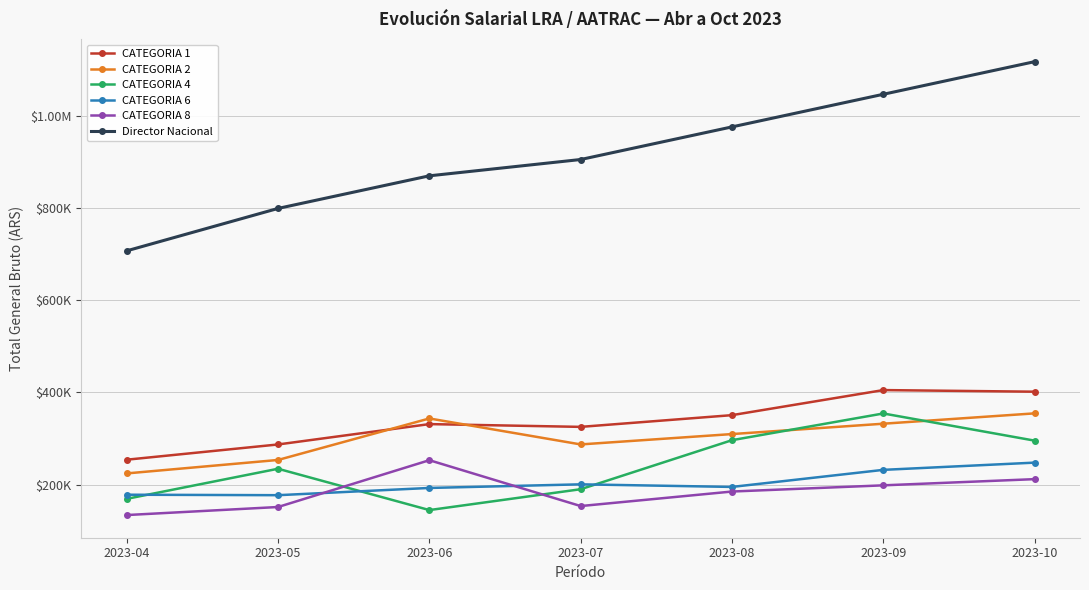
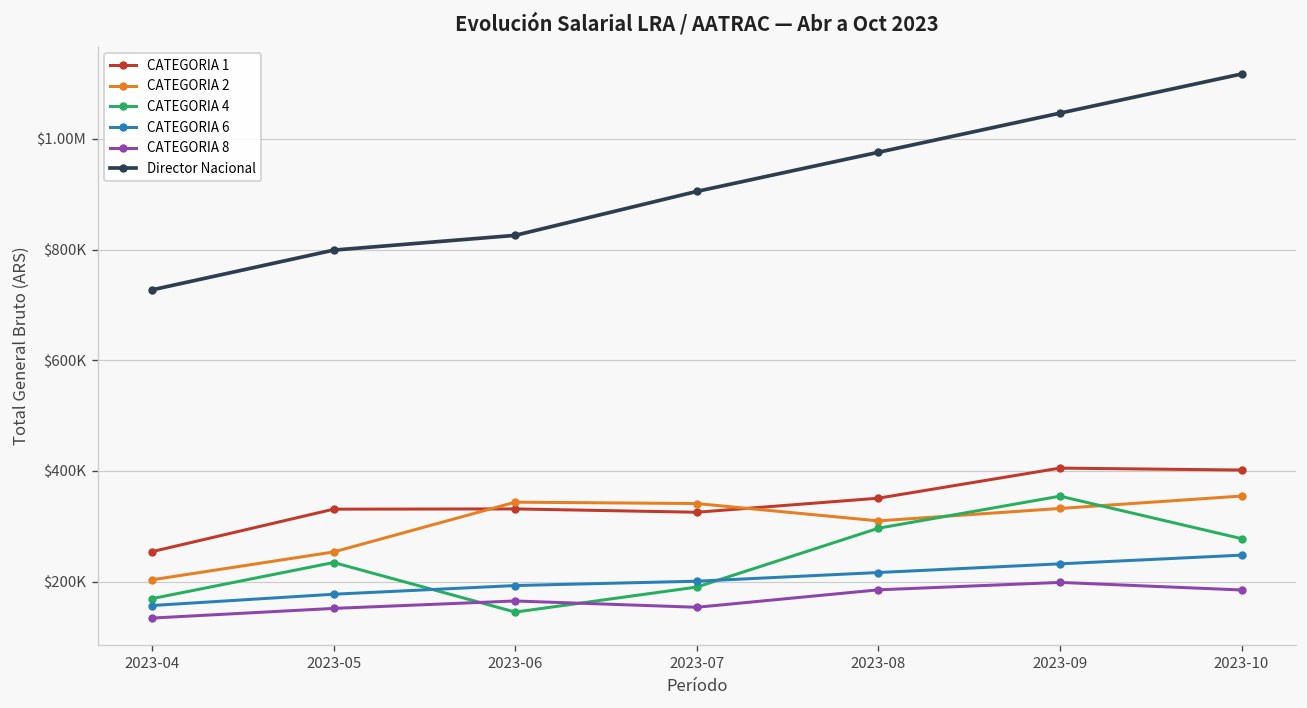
  {
    "CATEGORIA 1": {
      "2023-04": "$250000",
-     "2023-05": "$290000",
+     "2023-05": "$330000",
      "2023-06": "$330000",
      "2023-07": "$330000",
      "2023-08": "$350000",
      "2023-09": "$410000",
      "2023-10": "$400000"
    },
    "CATEGORIA 2": {
-     "2023-04": "$220000",
+     "2023-04": "$200000",
      "2023-05": "$250000",
      "2023-06": "$340000",
-     "2023-07": "$290000",
+     "2023-07": "$340000",
      "2023-08": "$310000",
      "2023-09": "$330000",
      "2023-10": "$350000"
    },
    "CATEGORIA 4": {
      "2023-04": "$170000",
      "2023-05": "$230000",
      "2023-06": "$150000",
      "2023-07": "$190000",
      "2023-08": "$300000",
      "2023-09": "$350000",
-     "2023-10": "$300000"
+     "2023-10": "$280000"
    },
    "CATEGORIA 6": {
-     "2023-04": "$180000",
+     "2023-04": "$160000",
      "2023-05": "$180000",
      "2023-06": "$190000",
      "2023-07": "$200000",
-     "2023-08": "$200000",
+     "2023-08": "$220000",
      "2023-09": "$230000",
      "2023-10": "$250000"
    },
    "CATEGORIA 8": {
      "2023-04": "$130000",
      "2023-05": "$150000",
-     "2023-06": "$250000",
+     "2023-06": "$170000",
      "2023-07": "$150000",
      "2023-08": "$190000",
      "2023-09": "$200000",
-     "2023-10": "$210000"
+     "2023-10": "$180000"
    },
    "Director Nacional": {
-     "2023-04": "$710000",
+     "2023-04": "$730000",
      "2023-05": "$800000",
-     "2023-06": "$870000",
+     "2023-06": "$830000",
      "2023-07": "$910000",
      "2023-08": "$980000",
      "2023-09": "$1050000",
      "2023-10": "$1120000"
    }
  }
